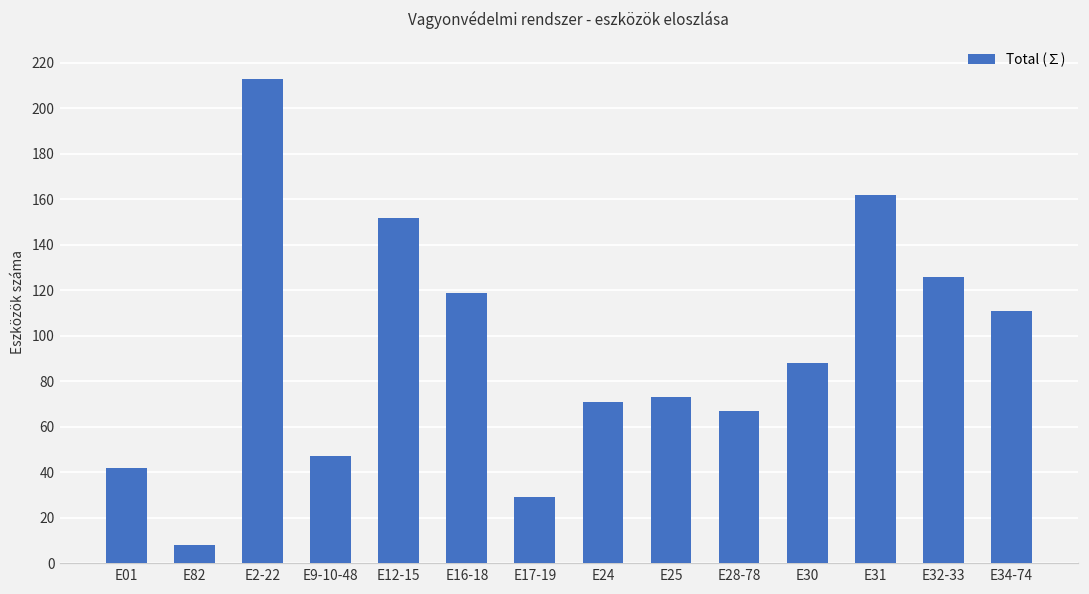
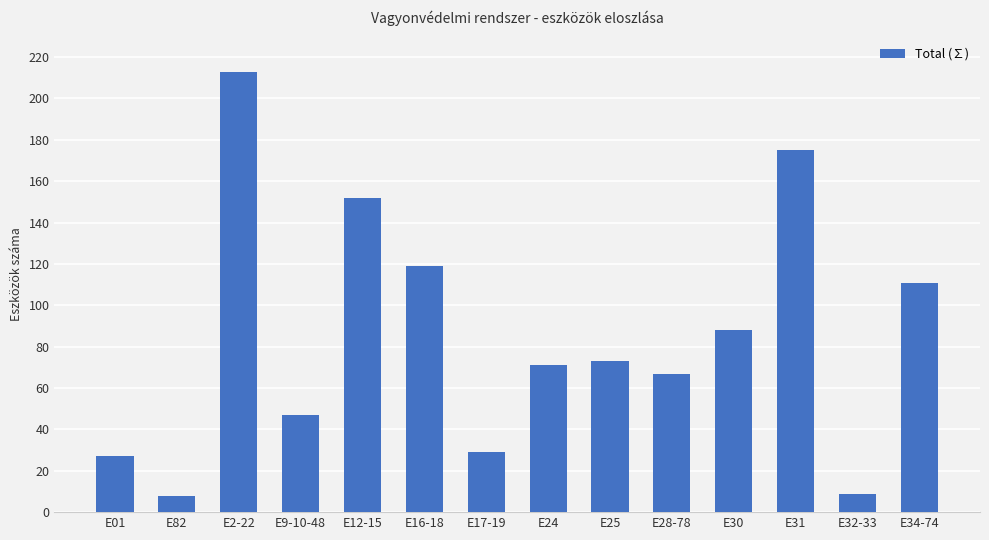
  {
-   "E01": 42,
+   "E01": 27,
    "E82": 8,
    "E2-22": 213,
    "E9-10-48": 47,
    "E12-15": 152,
    "E16-18": 119,
    "E17-19": 29,
    "E24": 71,
    "E25": 73,
    "E28-78": 67,
    "E30": 88,
-   "E31": 162,
-   "E32-33": 126,
+   "E31": 175,
+   "E32-33": 9,
    "E34-74": 111
  }
